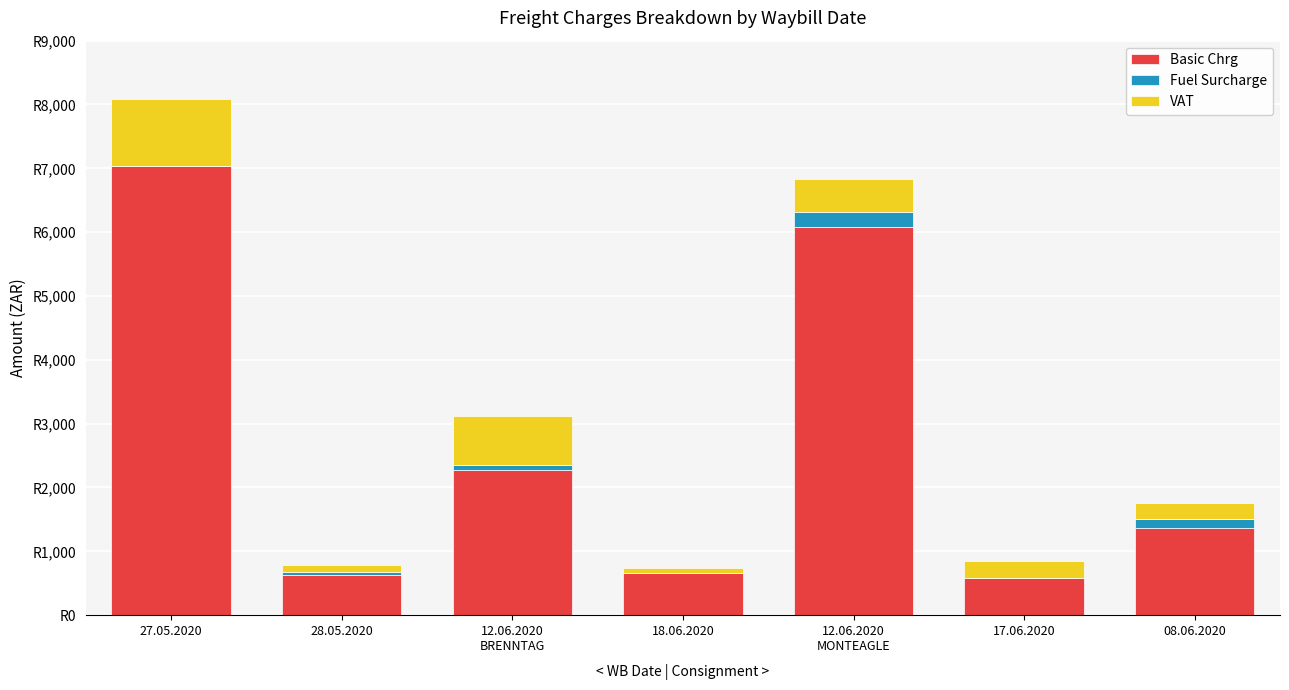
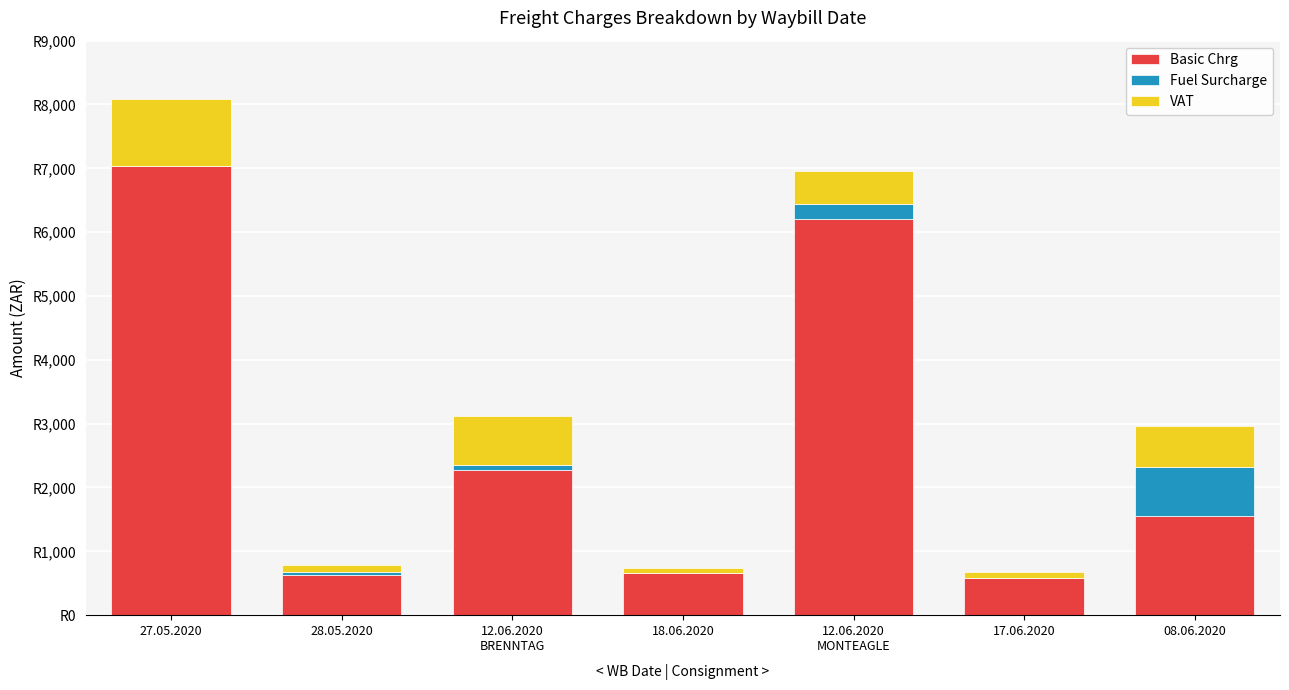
  {
    "Basic Chrg": {
      "27.05.2020": "R7,000",
      "28.05.2020": "R600",
      "12.06.2020 BRENNTAG": "R2,300",
      "18.06.2020": "R700",
-     "12.06.2020 MONTEAGLE": "R6,100",
+     "12.06.2020 MONTEAGLE": "R6,200",
      "17.06.2020": "R600",
-     "08.06.2020": "R1,400"
+     "08.06.2020": "R1,600"
    },
    "Fuel Surcharge": {
      "27.05.2020": "R0",
      "28.05.2020": "R100",
      "12.06.2020 BRENNTAG": "R100",
      "18.06.2020": "R0",
      "12.06.2020 MONTEAGLE": "R200",
      "17.06.2020": "R0",
-     "08.06.2020": "R100"
+     "08.06.2020": "R800"
    },
    "VAT": {
      "27.05.2020": "R1,100",
      "28.05.2020": "R100",
      "12.06.2020 BRENNTAG": "R800",
      "18.06.2020": "R100",
      "12.06.2020 MONTEAGLE": "R500",
-     "17.06.2020": "R300",
-     "08.06.2020": "R300"
+     "17.06.2020": "R100",
+     "08.06.2020": "R600"
    }
  }
